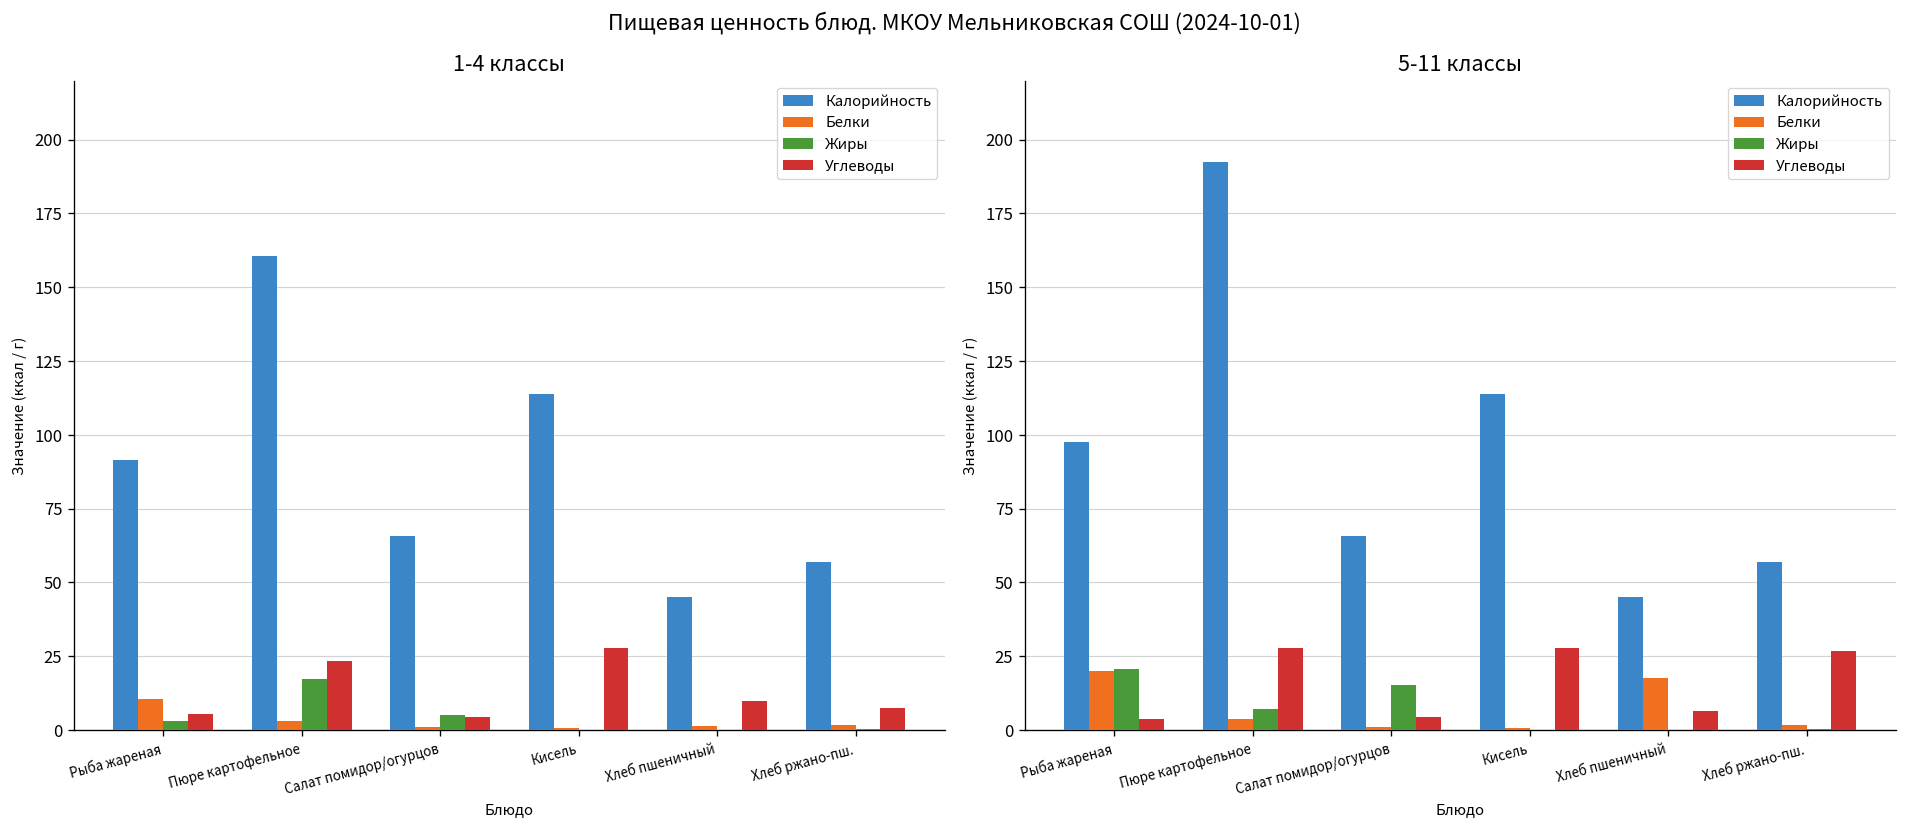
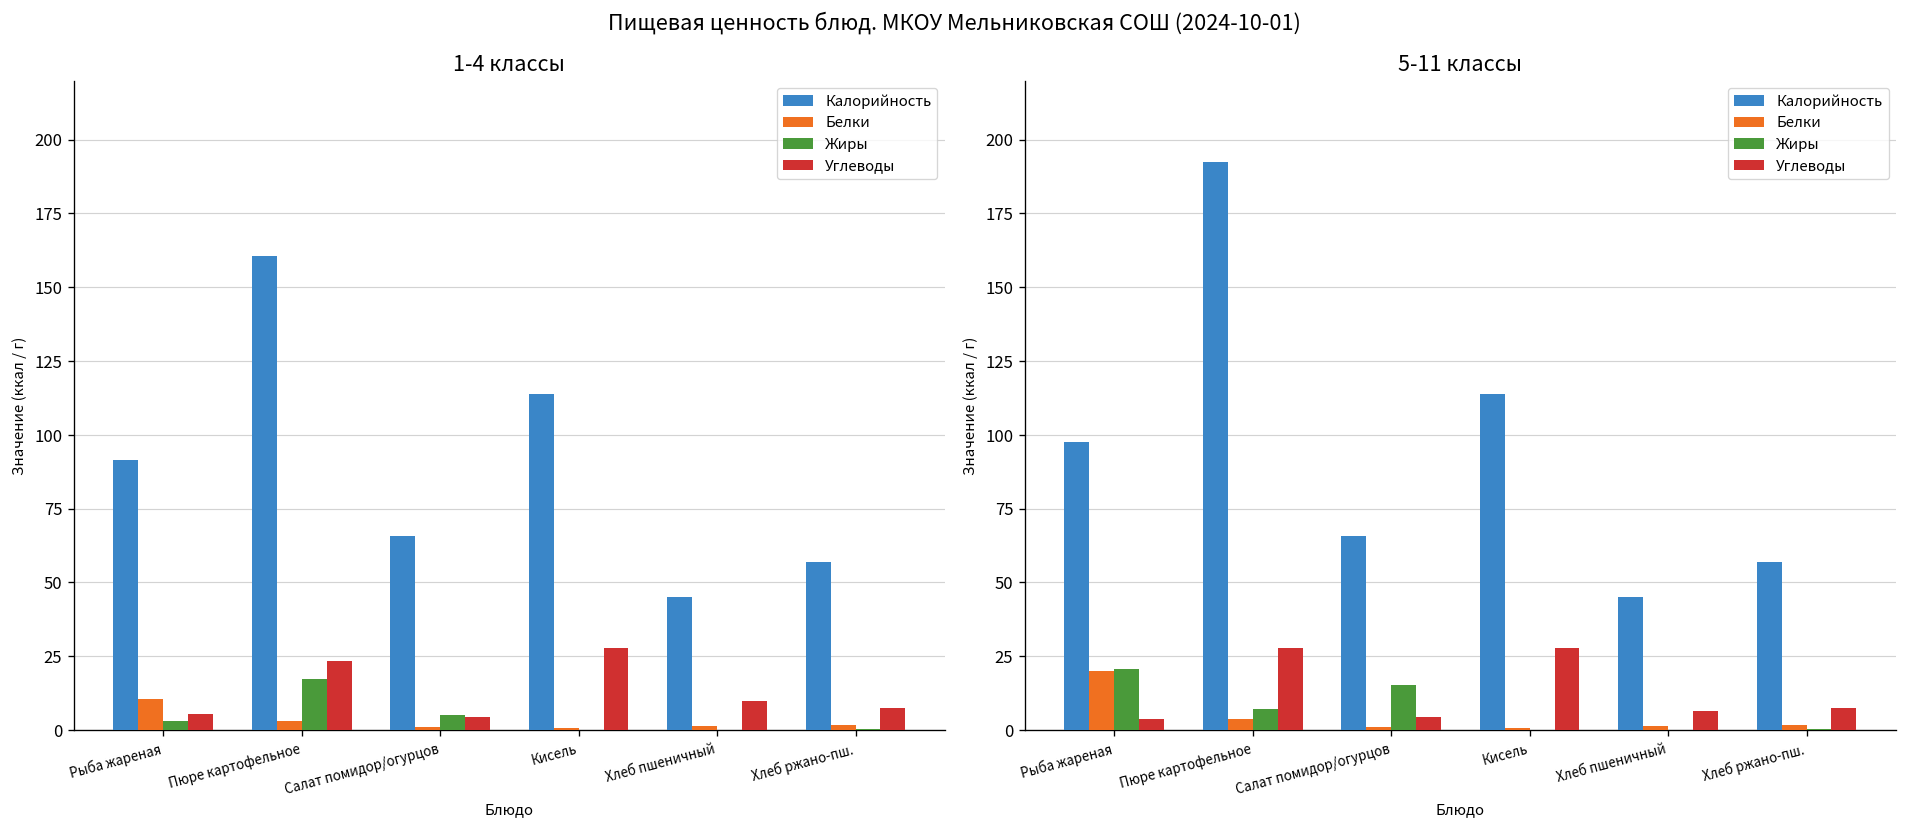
  {
    "1-4 классы": {
      "Калорийность": {
        "Рыба жареная": 92,
        "Пюре картофельное": 160,
        "Салат помидор/огурцов": 66,
        "Кисель": 114,
        "Хлеб пшеничный": 45,
        "Хлеб ржано-пш.": 57
      },
      "Белки": {
        "Рыба жареная": 10,
        "Пюре картофельное": 3,
        "Хлеб пшеничный": 2,
        "Хлеб ржано-пш.": 2
      },
      "Жиры": {
        "Рыба жареная": 3,
        "Пюре картофельное": 17,
        "Салат помидор/огурцов": 5,
        "Кисель": 0
      },
      "Углеводы": {
        "Рыба жареная": 5,
        "Пюре картофельное": 23,
        "Салат помидор/огурцов": 5,
        "Кисель": 28,
        "Хлеб пшеничный": 10,
        "Хлеб ржано-пш.": 8
      }
    },
    "5-11 классы": {
      "Калорийность": {
        "Рыба жареная": 98,
        "Пюре картофельное": 193,
        "Салат помидор/огурцов": 66,
        "Кисель": 114,
        "Хлеб пшеничный": 45,
        "Хлеб ржано-пш.": 57
      },
      "Белки": {
        "Рыба жареная": 20,
        "Пюре картофельное": 4,
-       "Хлеб пшеничный": 18,
+       "Хлеб пшеничный": 2,
        "Хлеб ржано-пш.": 2
      },
      "Жиры": {
        "Рыба жареная": 21,
        "Пюре картофельное": 7,
        "Салат помидор/огурцов": 15,
        "Кисель": 0
      },
      "Углеводы": {
        "Рыба жареная": 4,
        "Пюре картофельное": 28,
        "Салат помидор/огурцов": 5,
        "Кисель": 28,
        "Хлеб пшеничный": 6,
-       "Хлеб ржано-пш.": 27
+       "Хлеб ржано-пш.": 8
      }
    }
  }
